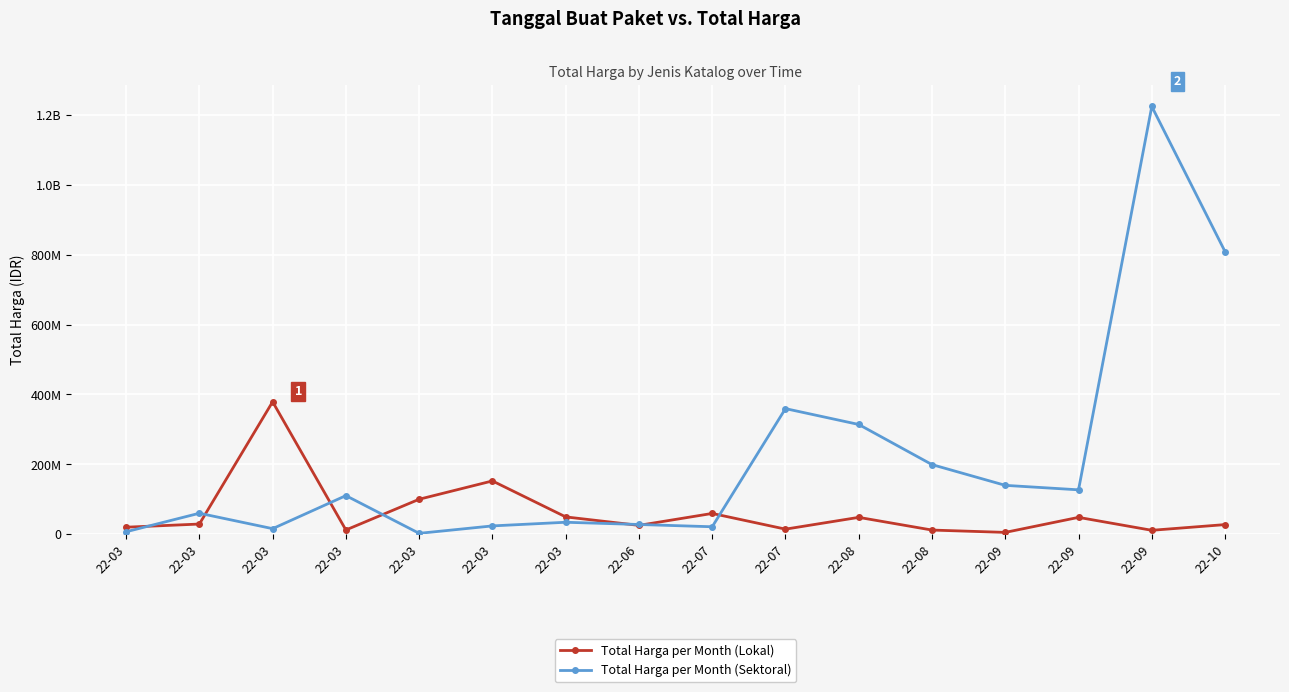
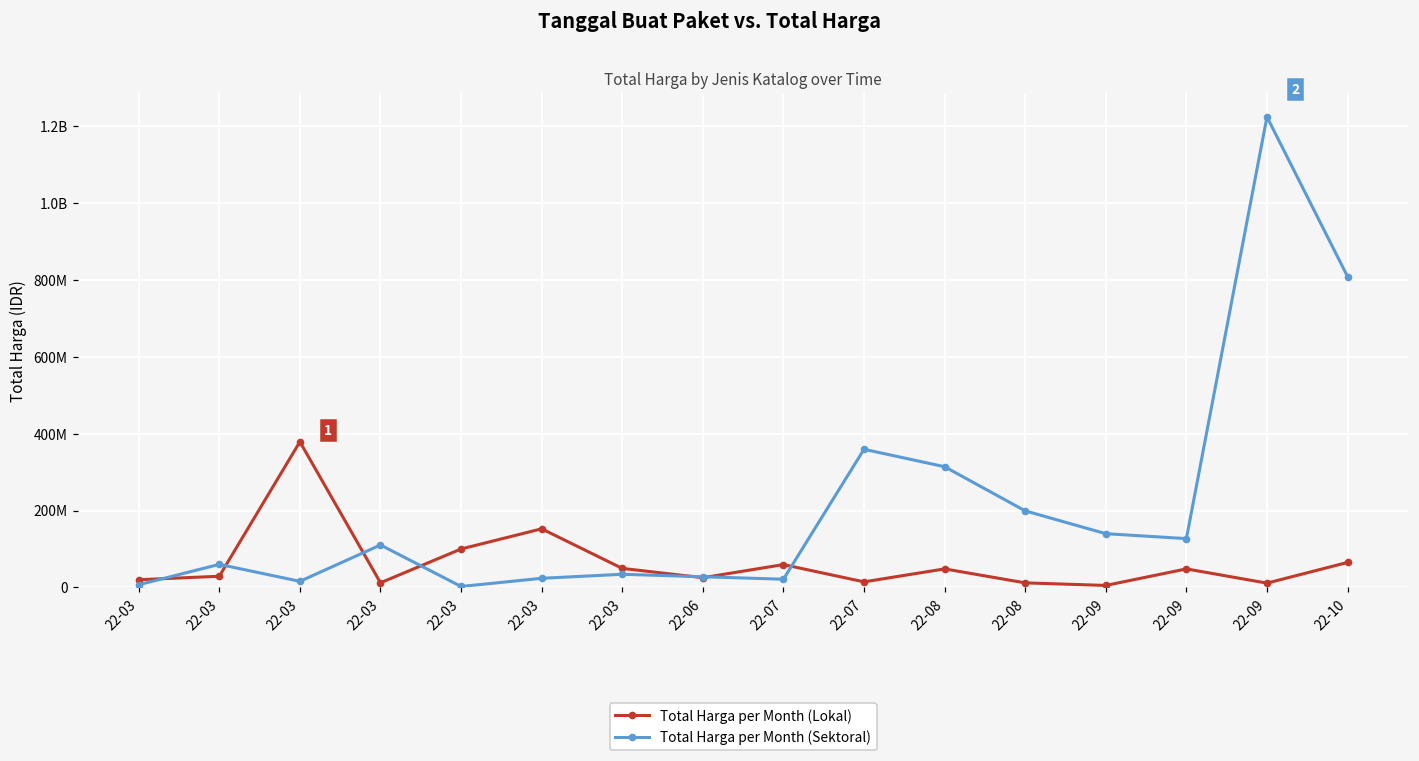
  {
    "Total Harga per Month (Lokal)": {
-     "22-10": 30000000
+     "22-10": 70000000
    },
    "Total Harga per Month (Sektoral)": {
      "22-10": 810000000
    }
  }
